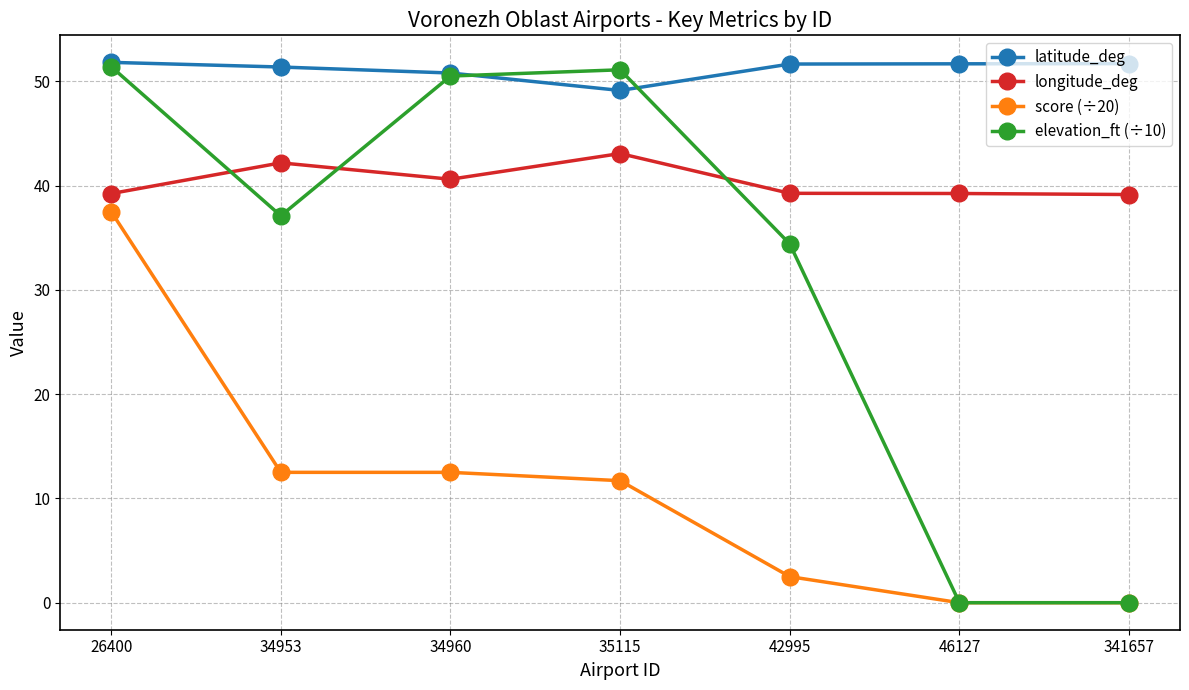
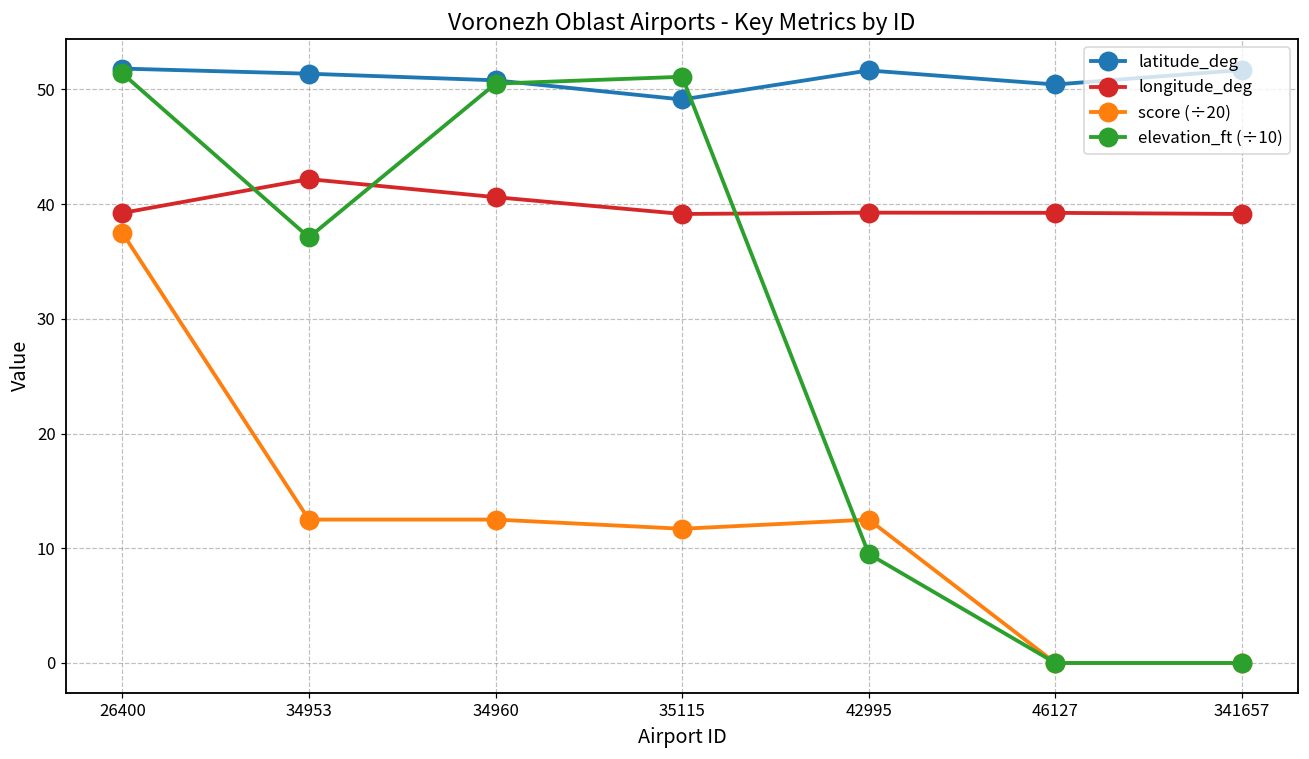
  {
    "latitude_deg": {
      "26400": 51.8,
      "34953": 51.4,
      "34960": 50.8,
      "35115": 49.1,
      "42995": 51.7,
-     "46127": 51.7
+     "46127": 50.4
    },
    "longitude_deg": {
      "26400": 39.2,
      "34953": 42.2,
      "34960": 40.6,
-     "35115": 43.1,
+     "35115": 39.1,
      "42995": 39.3,
      "46127": 39.2,
      "341657": 39.1
    },
    "score (÷20)": {
      "26400": 37.5,
      "34953": 12.5,
      "34960": 12.5,
      "35115": 11.7,
-     "42995": 2.5
+     "42995": 12.5
    },
    "elevation_ft (÷10)": {
      "26400": 51.4,
      "34953": 37.1,
      "34960": 50.5,
      "35115": 51.1,
-     "42995": 34.4
+     "42995": 9.5
    }
  }
